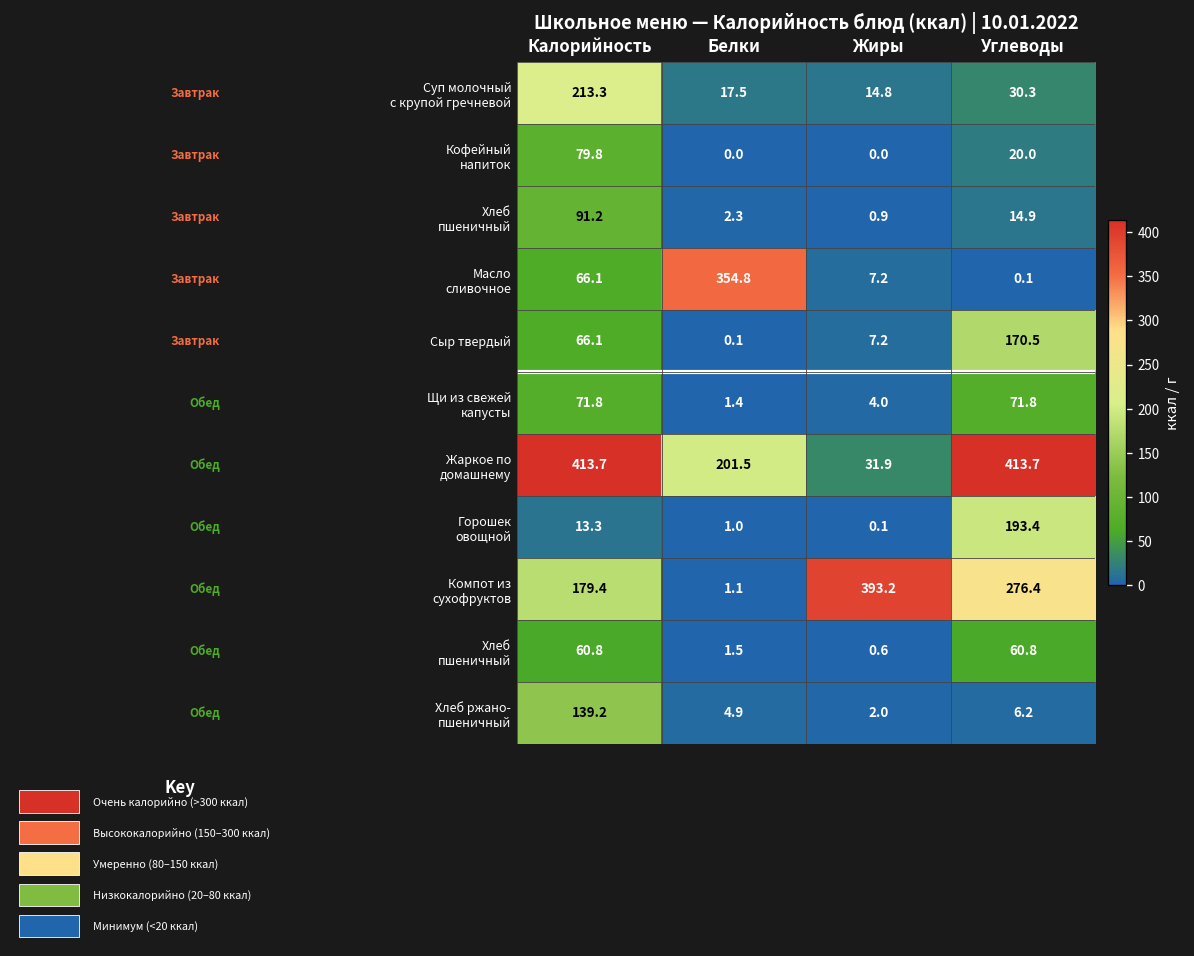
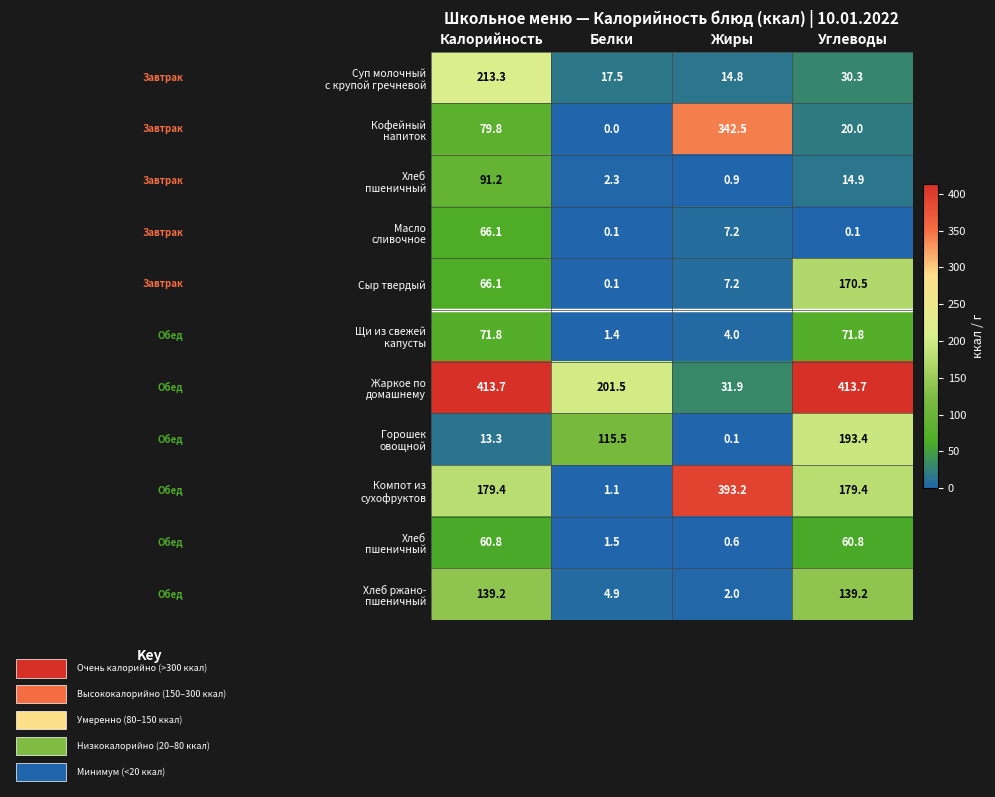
  {
    "Суп молочный с крупой гречневой": {
      "Калорийность": 213.3,
      "Белки": 17.5,
      "Жиры": 14.8,
      "Углеводы": 30.3
    },
    "Кофейный напиток": {
      "Калорийность": 79.8,
      "Белки": 0.0,
-     "Жиры": 0.0,
+     "Жиры": 342.5,
      "Углеводы": 20.0
    },
    "Масло сливочное": {
      "Калорийность": 66.1,
-     "Белки": 354.8,
+     "Белки": 0.1,
      "Жиры": 7.2,
      "Углеводы": 0.1
    },
    "Сыр твердый": {
      "Калорийность": 66.1,
      "Белки": 0.1,
      "Жиры": 7.2,
      "Углеводы": 170.5
    },
    "Щи из свежей капусты": {
      "Калорийность": 71.8,
      "Белки": 1.4,
      "Жиры": 4.0,
      "Углеводы": 71.8
    },
    "Жаркое по домашнему": {
      "Калорийность": 413.7,
      "Белки": 201.5,
      "Жиры": 31.9,
      "Углеводы": 413.7
    },
    "Горошек овощной": {
      "Калорийность": 13.3,
-     "Белки": 1.0,
+     "Белки": 115.5,
      "Жиры": 0.1,
      "Углеводы": 193.4
    },
    "Компот из сухофруктов": {
      "Калорийность": 179.4,
      "Белки": 1.1,
      "Жиры": 393.2,
-     "Углеводы": 276.4
+     "Углеводы": 179.4
    },
    "Хлеб ржано- пшеничный": {
      "Калорийность": 139.2,
      "Белки": 4.9,
      "Жиры": 2.0,
-     "Углеводы": 6.2
+     "Углеводы": 139.2
    }
  }
